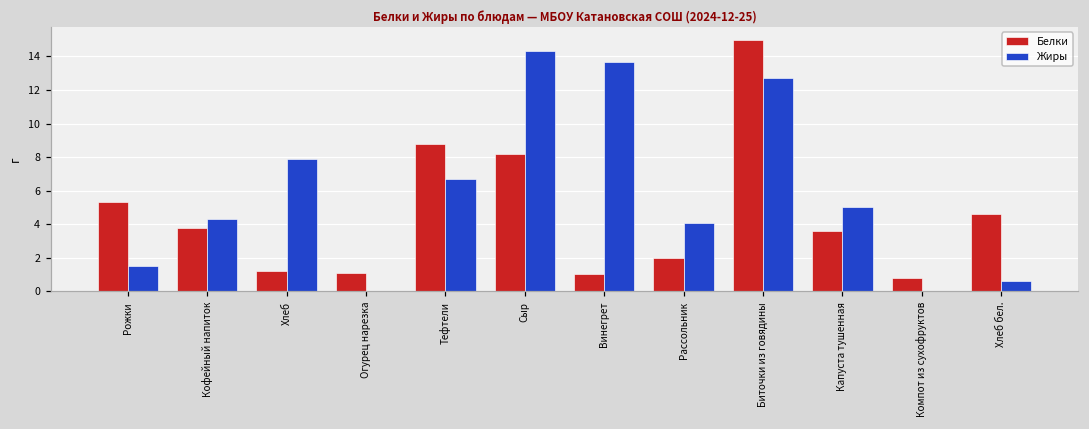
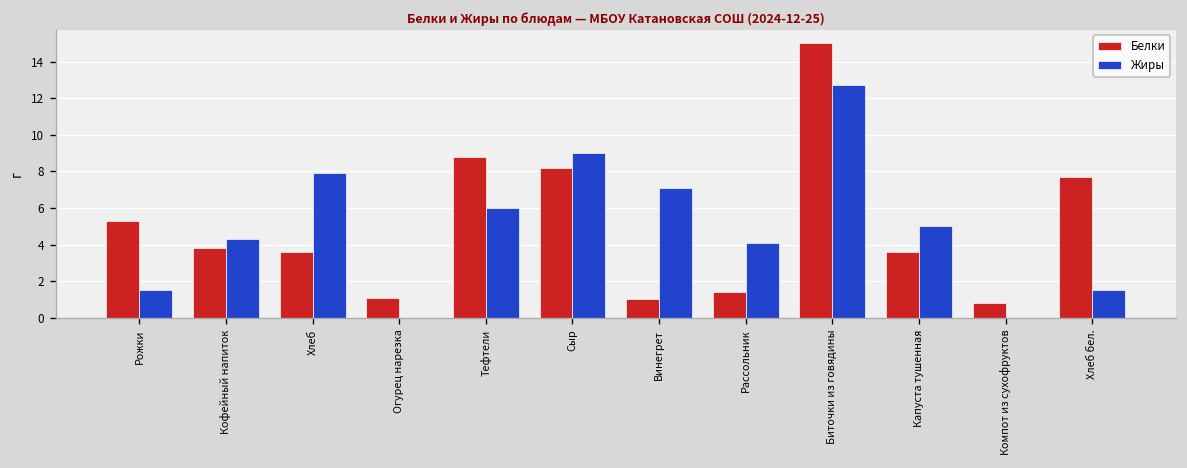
  {
    "Белки": {
      "Рожки": 5.3,
      "Кофейный напиток": 3.8,
-     "Хлеб": 1.2,
+     "Хлеб": 3.6,
      "Огурец нарезка": 1.1,
      "Тефтели": 8.8,
      "Сыр": 8.2,
      "Винегрет": 1.0,
-     "Рассольник": 2.0,
+     "Рассольник": 1.4,
      "Биточки из говядины": 15.0,
      "Капуста тушенная": 3.6,
      "Компот из сухофруктов": 0.8,
-     "Хлеб бел.": 4.6
+     "Хлеб бел.": 7.7
    },
    "Жиры": {
      "Рожки": 1.5,
      "Кофейный напиток": 4.3,
      "Хлеб": 7.9,
      "Огурец нарезка": 0.0,
-     "Тефтели": 6.7,
-     "Сыр": 14.3,
-     "Винегрет": 13.7,
+     "Тефтели": 6.0,
+     "Сыр": 9.0,
+     "Винегрет": 7.1,
      "Рассольник": 4.1,
      "Биточки из говядины": 12.7,
      "Капуста тушенная": 5.0,
      "Компот из сухофруктов": 0.0,
-     "Хлеб бел.": 0.6
+     "Хлеб бел.": 1.5
    }
  }
